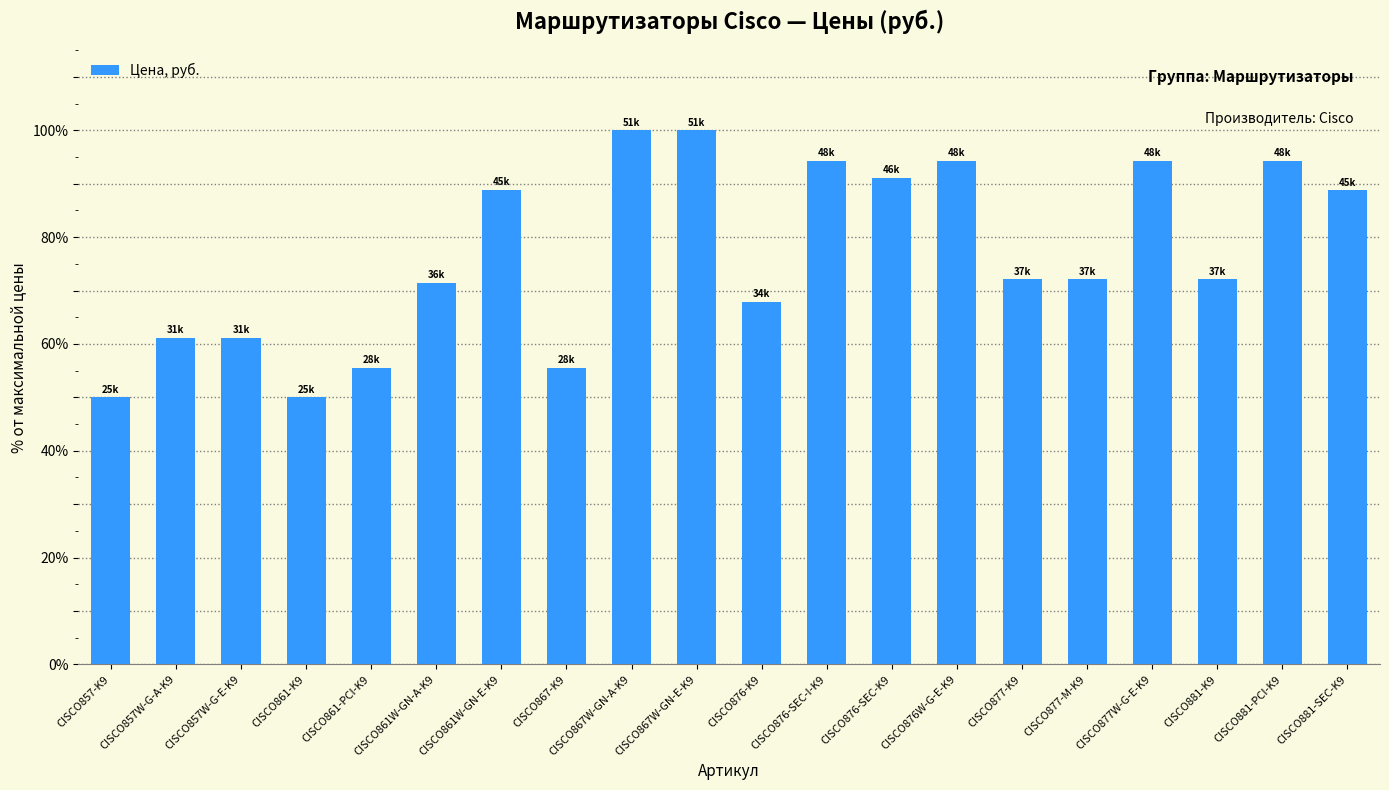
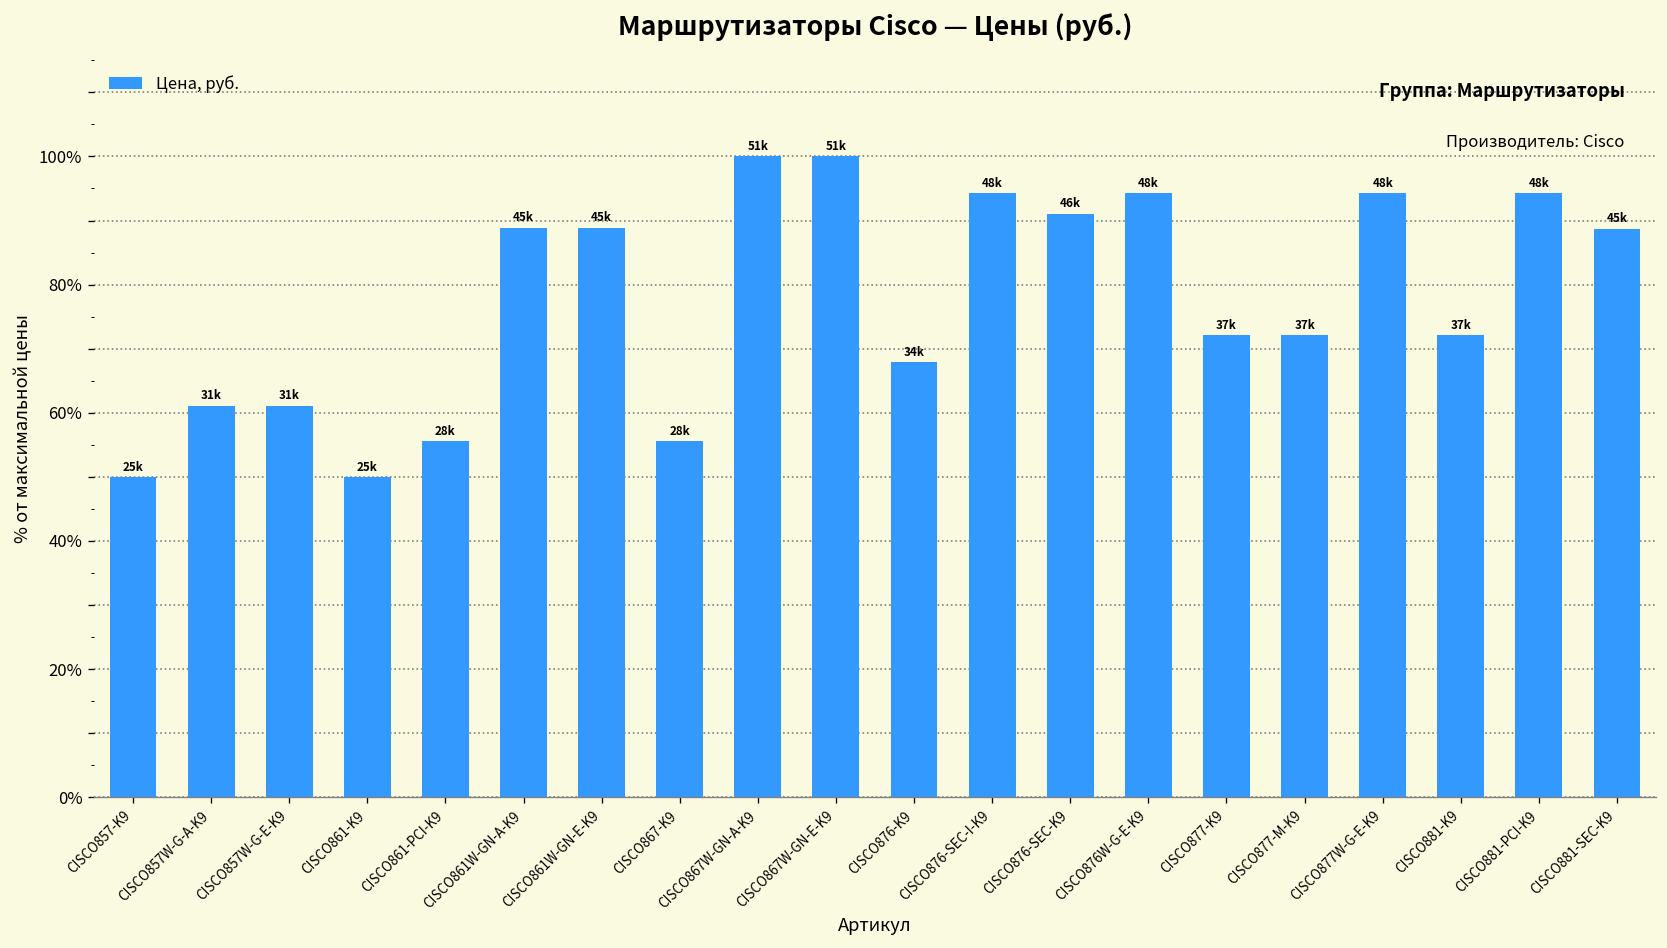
  {
-   "CISCO861W-GN-A-K9": "36k"
+   "CISCO861W-GN-A-K9": "45k"
  }
